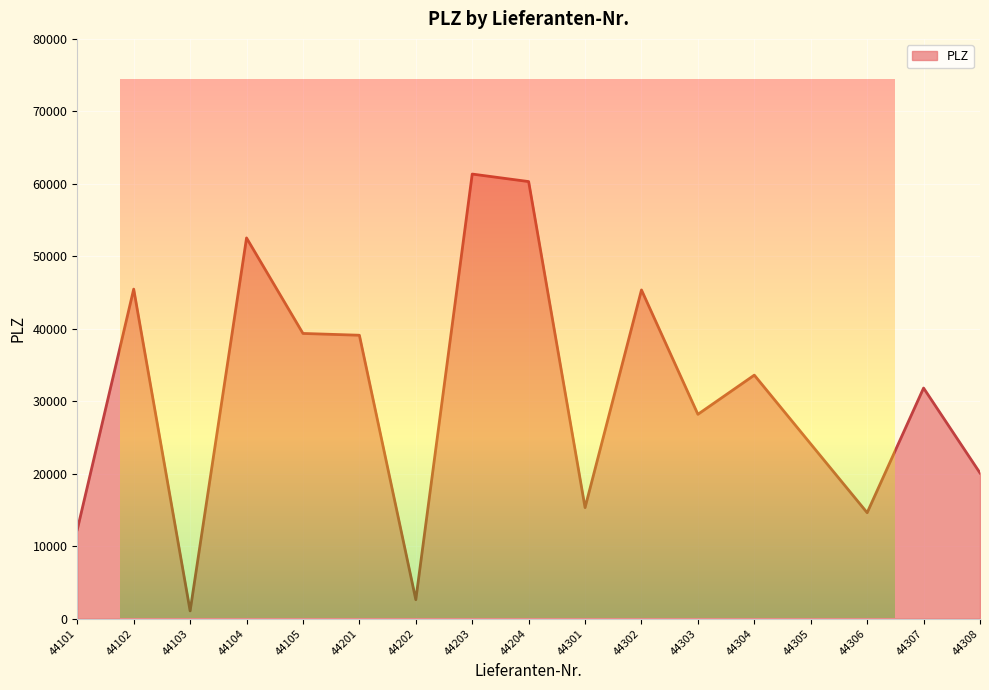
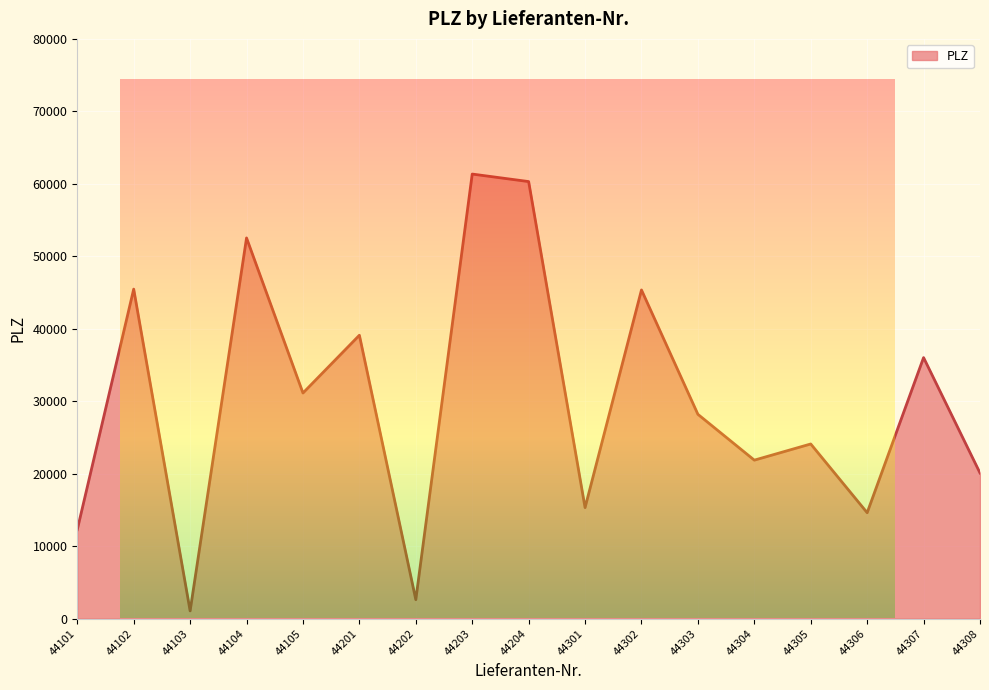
  {
    "44101": 12000,
    "44102": 45000,
    "44103": 1000,
    "44104": 53000,
-   "44105": 39000,
+   "44105": 31000,
    "44201": 39000,
    "44202": 3000,
    "44203": 61000,
    "44204": 60000,
    "44301": 15000,
    "44302": 45000,
    "44303": 28000,
-   "44304": 34000,
+   "44304": 22000,
    "44305": 24000,
    "44306": 15000,
-   "44307": 32000,
+   "44307": 36000,
    "44308": 20000
  }
